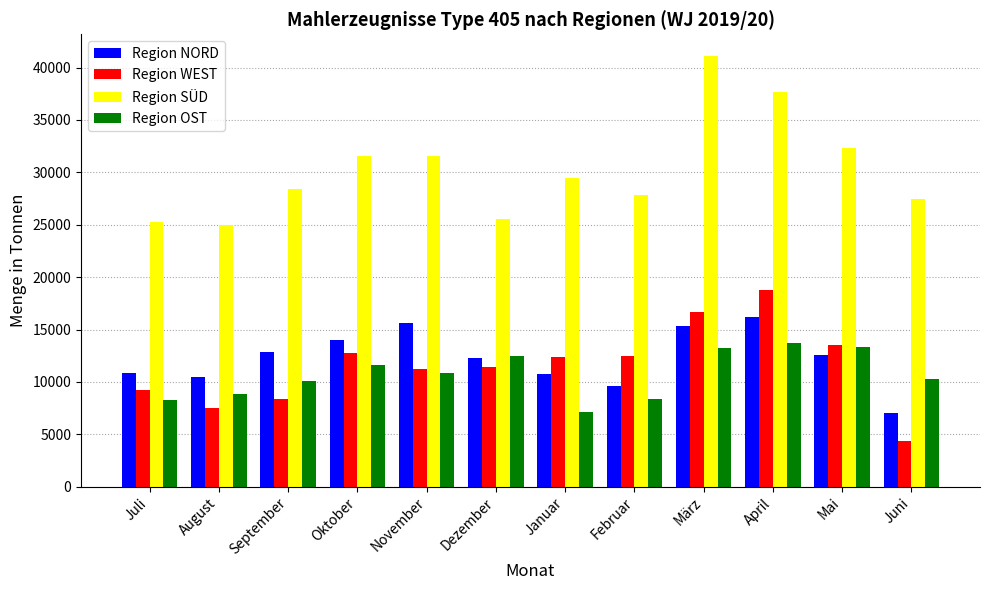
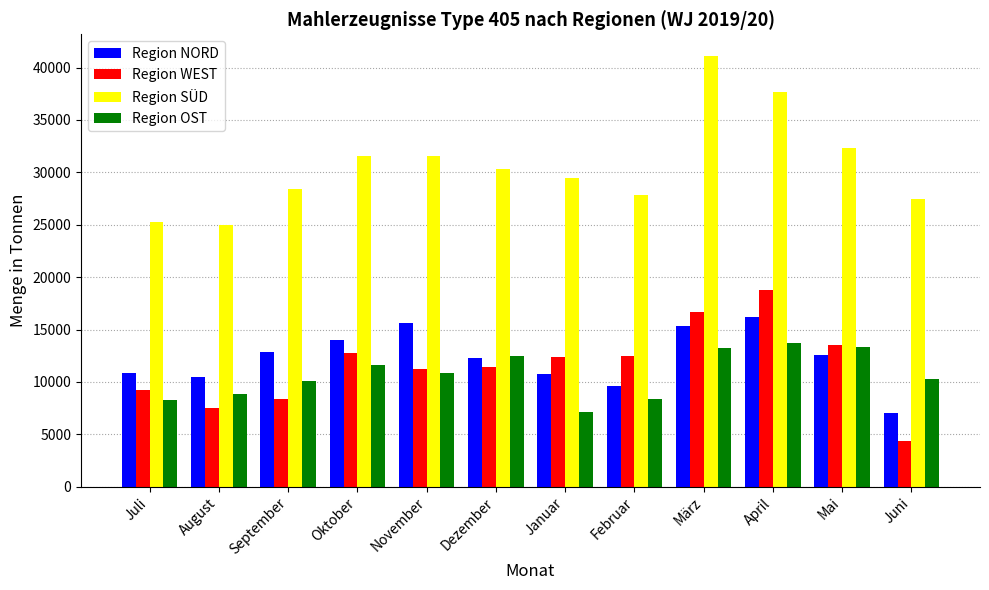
  {
    "Region NORD": {
      "Juli": 10900,
      "August": 10500,
      "September": 12800,
      "Oktober": 14000,
      "November": 15700,
      "Dezember": 12300,
      "Januar": 10700,
      "Februar": 9600,
      "März": 15400,
      "April": 16200,
      "Mai": 12600,
      "Juni": 7000
    },
    "Region WEST": {
      "Juli": 9200,
      "August": 7500,
      "September": 8300,
      "Oktober": 12800,
      "November": 11200,
      "Dezember": 11500,
      "Januar": 12400,
      "Februar": 12400,
      "März": 16700,
      "April": 18800,
      "Mai": 13500,
      "Juni": 4300
    },
    "Region SÜD": {
      "Juli": 25300,
      "August": 25000,
      "September": 28400,
      "Oktober": 31600,
      "November": 31500,
-     "Dezember": 25500,
+     "Dezember": 30300,
      "Januar": 29500,
      "Februar": 27800,
      "März": 41100,
      "April": 37700,
      "Mai": 32400,
      "Juni": 27400
    },
    "Region OST": {
      "Juli": 8200,
      "August": 8800,
      "September": 10100,
      "Oktober": 11600,
      "November": 10900,
      "Dezember": 12400,
      "Januar": 7200,
      "Februar": 8400,
      "März": 13200,
      "April": 13700,
      "Mai": 13300,
      "Juni": 10300
    }
  }
